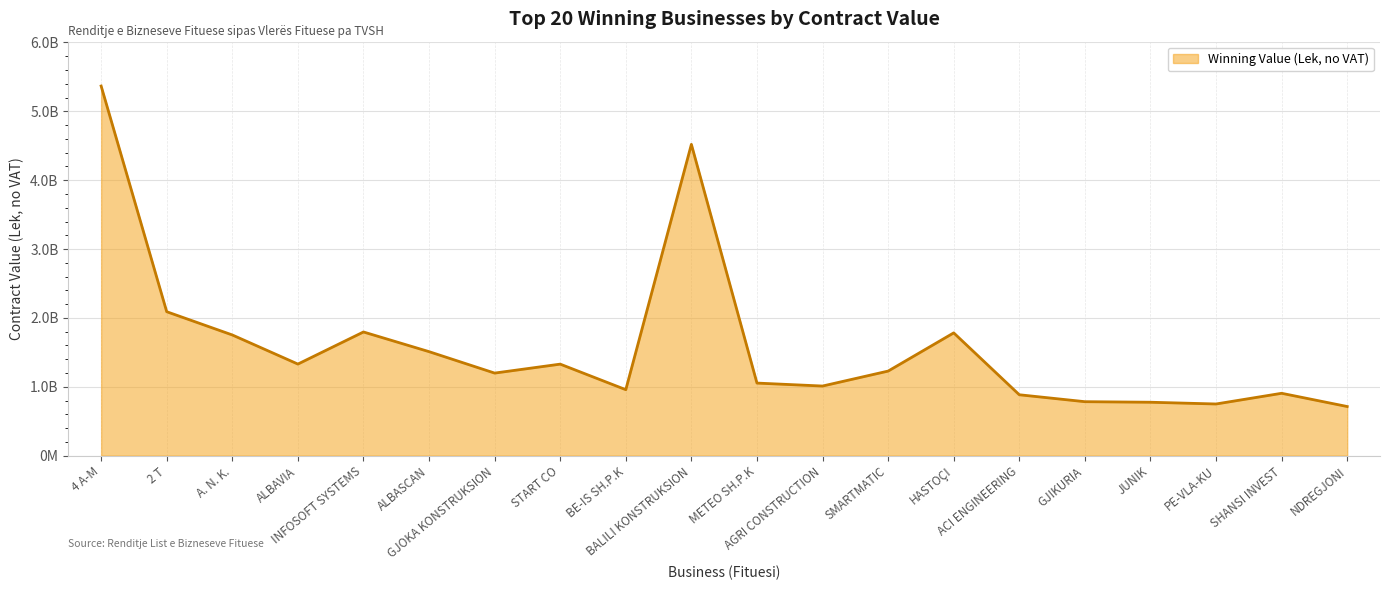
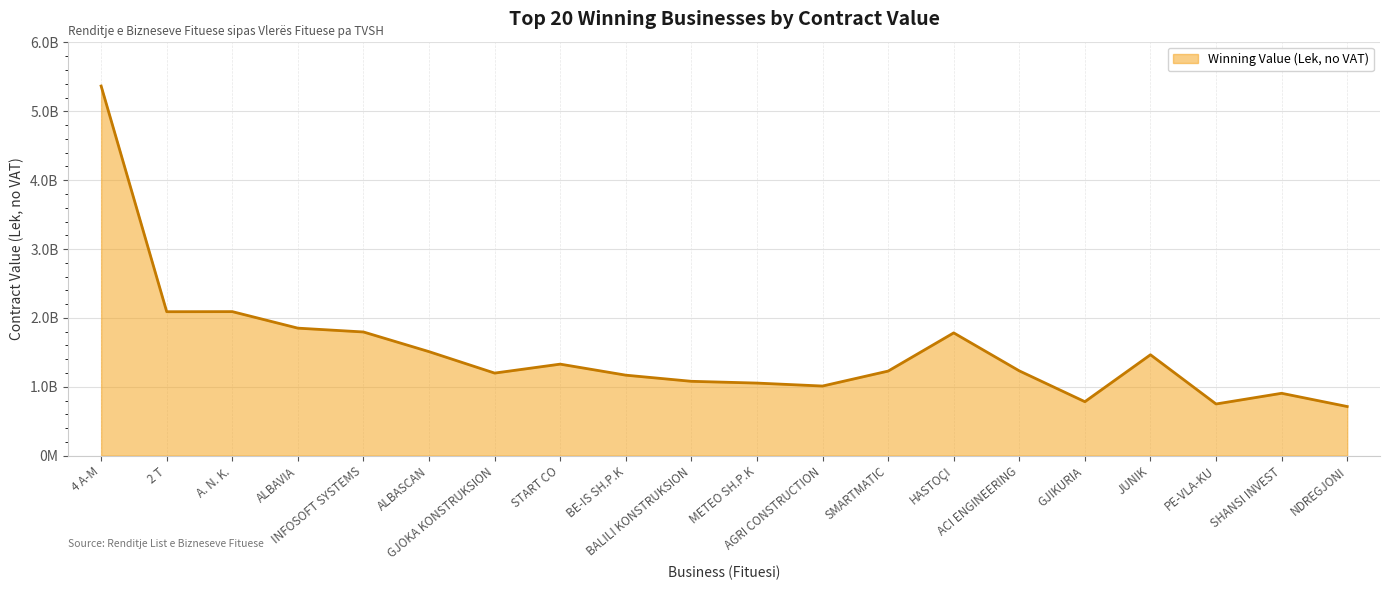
  {
    "4 A-M": 5400000000,
    "2 T": 2100000000,
-   "A. N. K.": 1800000000,
-   "ALBAVIA": 1300000000,
+   "A. N. K.": 2100000000,
+   "ALBAVIA": 1900000000,
    "INFOSOFT SYSTEMS": 1800000000,
    "ALBASCAN": 1500000000,
    "GJOKA KONSTRUKSION": 1200000000,
    "START CO": 1300000000,
-   "BE-IS SH.P.K": 1000000000,
-   "BALILI KONSTRUKSION": 4500000000,
+   "BE-IS SH.P.K": 1200000000,
+   "BALILI KONSTRUKSION": 1100000000,
    "METEO SH.P.K": 1100000000,
    "AGRI CONSTRUCTION": 1000000000,
    "SMARTMATIC": 1200000000,
    "HASTOÇI": 1800000000,
-   "ACI ENGINEERING": 900000000,
+   "ACI ENGINEERING": 1200000000,
    "GJIKURIA": 800000000,
-   "JUNIK": 800000000,
+   "JUNIK": 1500000000,
    "PE-VLA-KU": 800000000,
    "SHANSI INVEST": 900000000,
    "NDREGJONI": 700000000
  }
